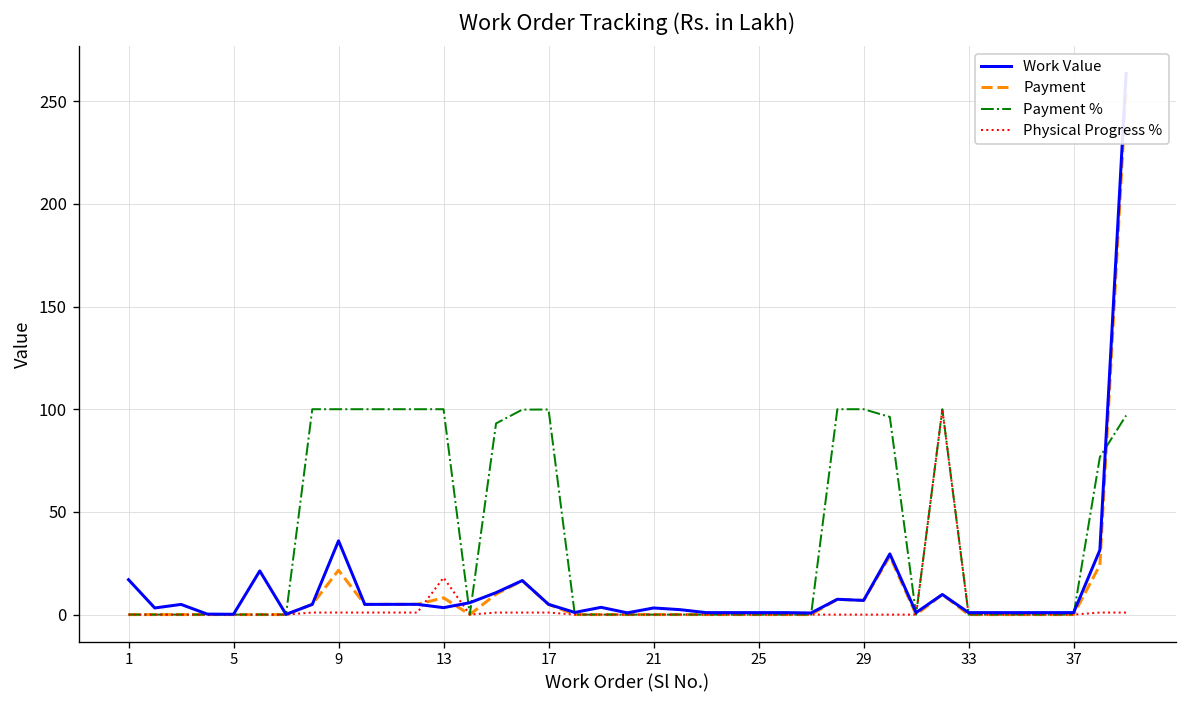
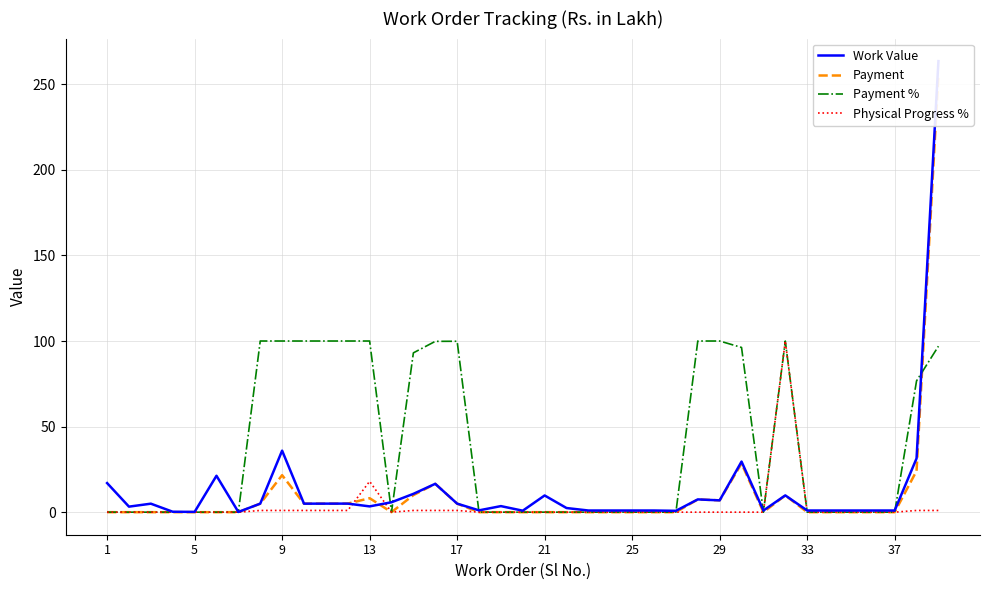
  {
    "Work Value": {
      "1": 17,
      "9": 36,
      "13": 3,
-     "21": 3
+     "21": 10
    },
    "Payment": {
      "9": 22,
      "13": 8
    },
    "Payment %": {
      "9": 100,
      "13": 100,
      "17": 100,
      "29": 100
    },
    "Physical Progress %": {
      "9": 1,
      "13": 18,
      "17": 1,
      "29": 0
    }
  }
